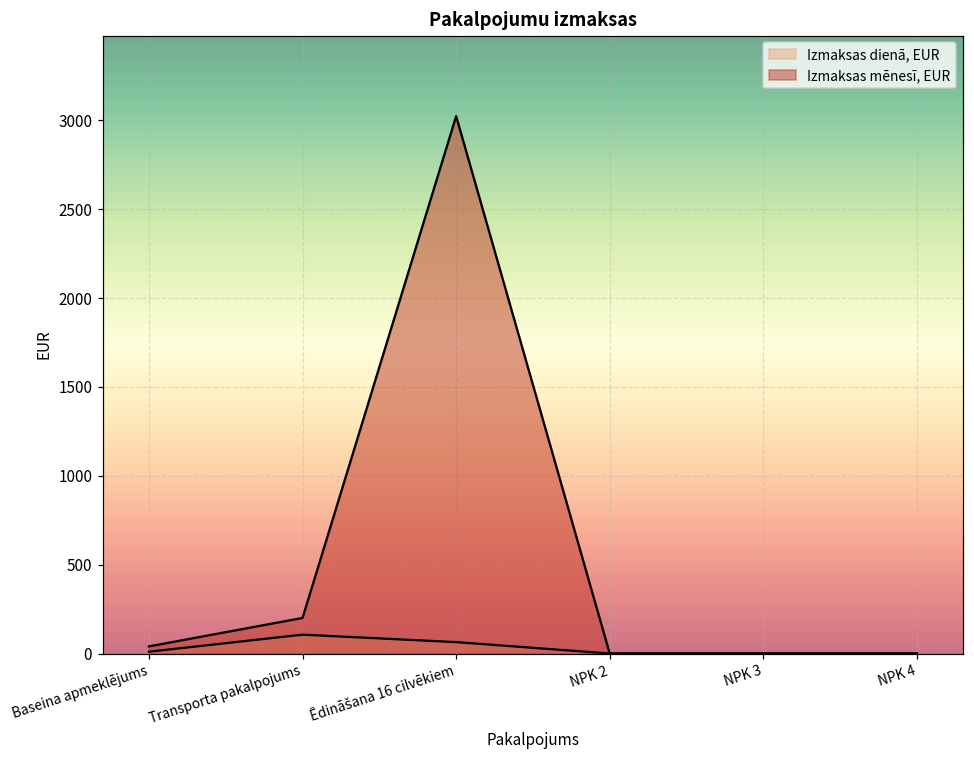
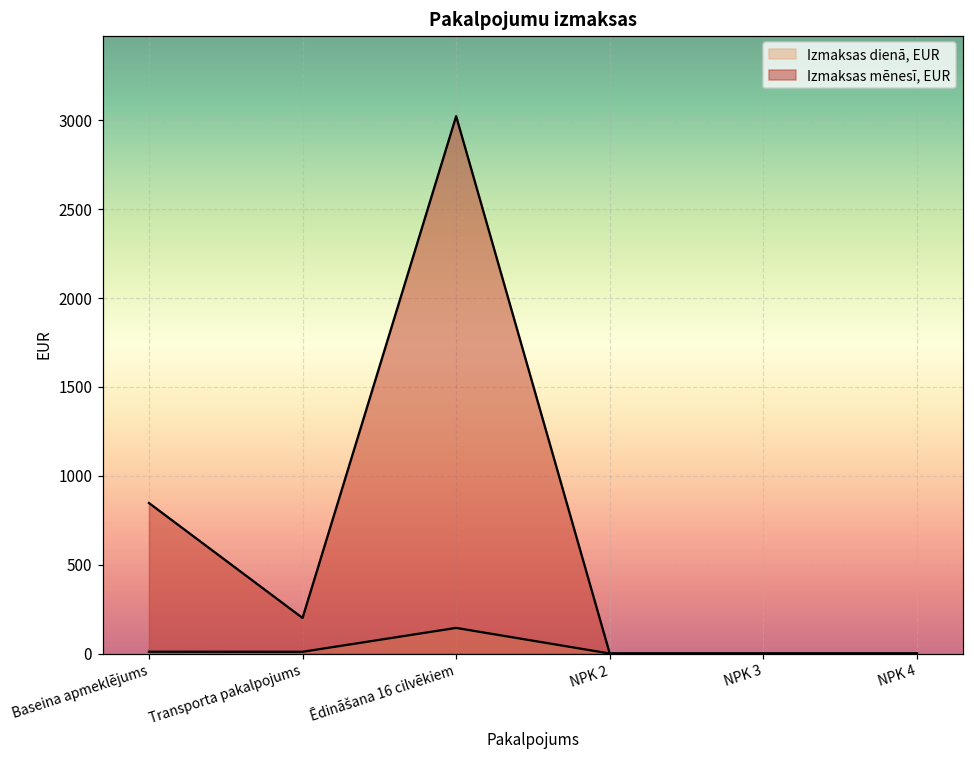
  {
    "Izmaksas dienā, EUR": {
      "Baseina apmeklējums": 10,
-     "Transporta pakalpojums": 110,
-     "Ēdināšana 16 cilvēkiem": 60
+     "Transporta pakalpojums": 10,
+     "Ēdināšana 16 cilvēkiem": 140
    },
    "Izmaksas mēnesī, EUR": {
-     "Baseina apmeklējums": 40,
+     "Baseina apmeklējums": 850,
      "Transporta pakalpojums": 200,
      "Ēdināšana 16 cilvēkiem": 3020
    }
  }
